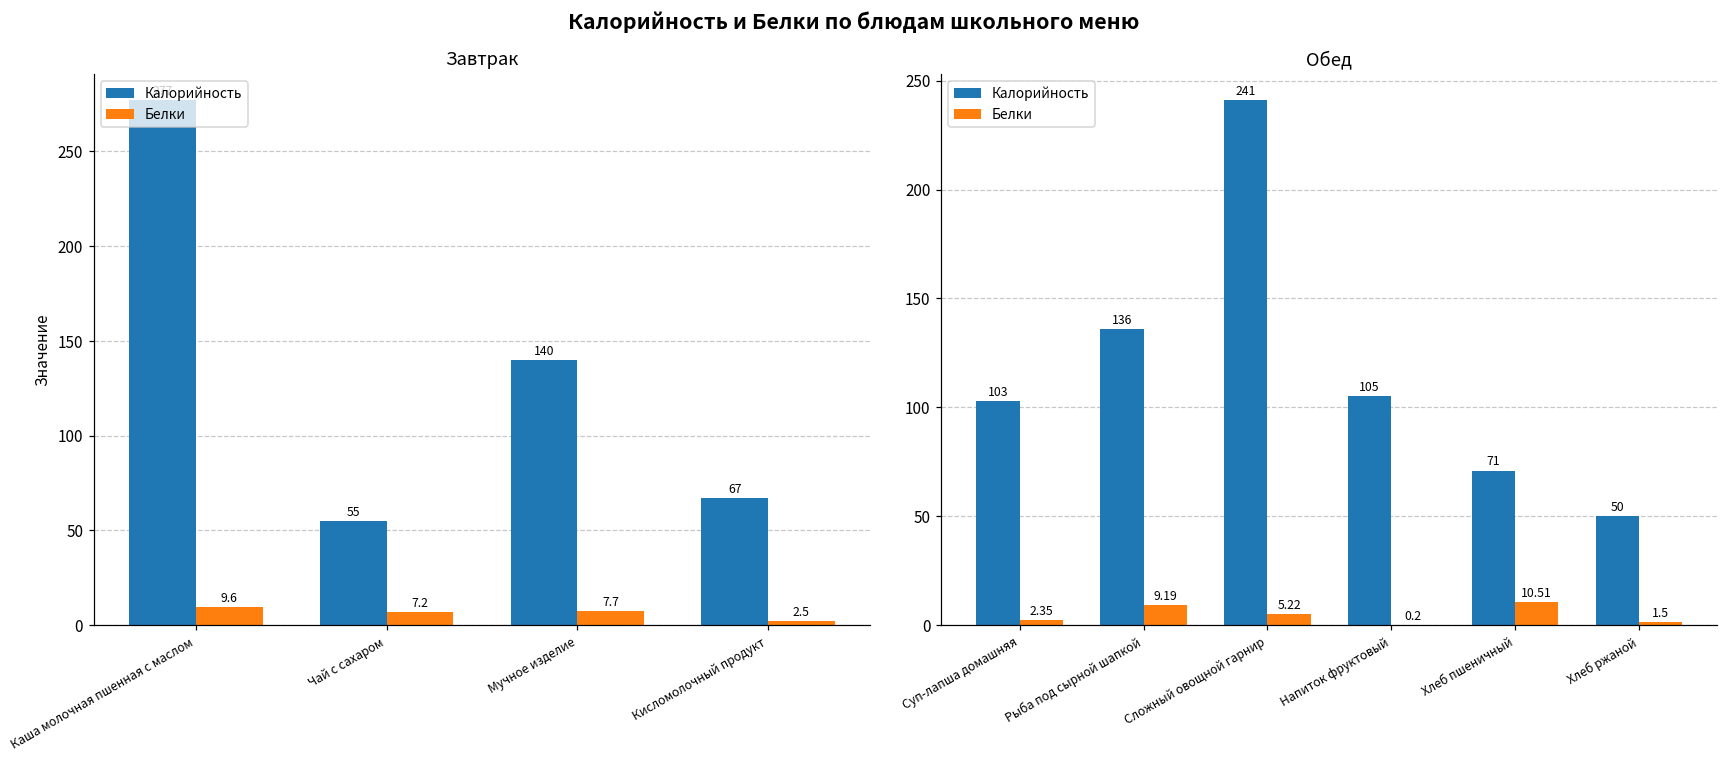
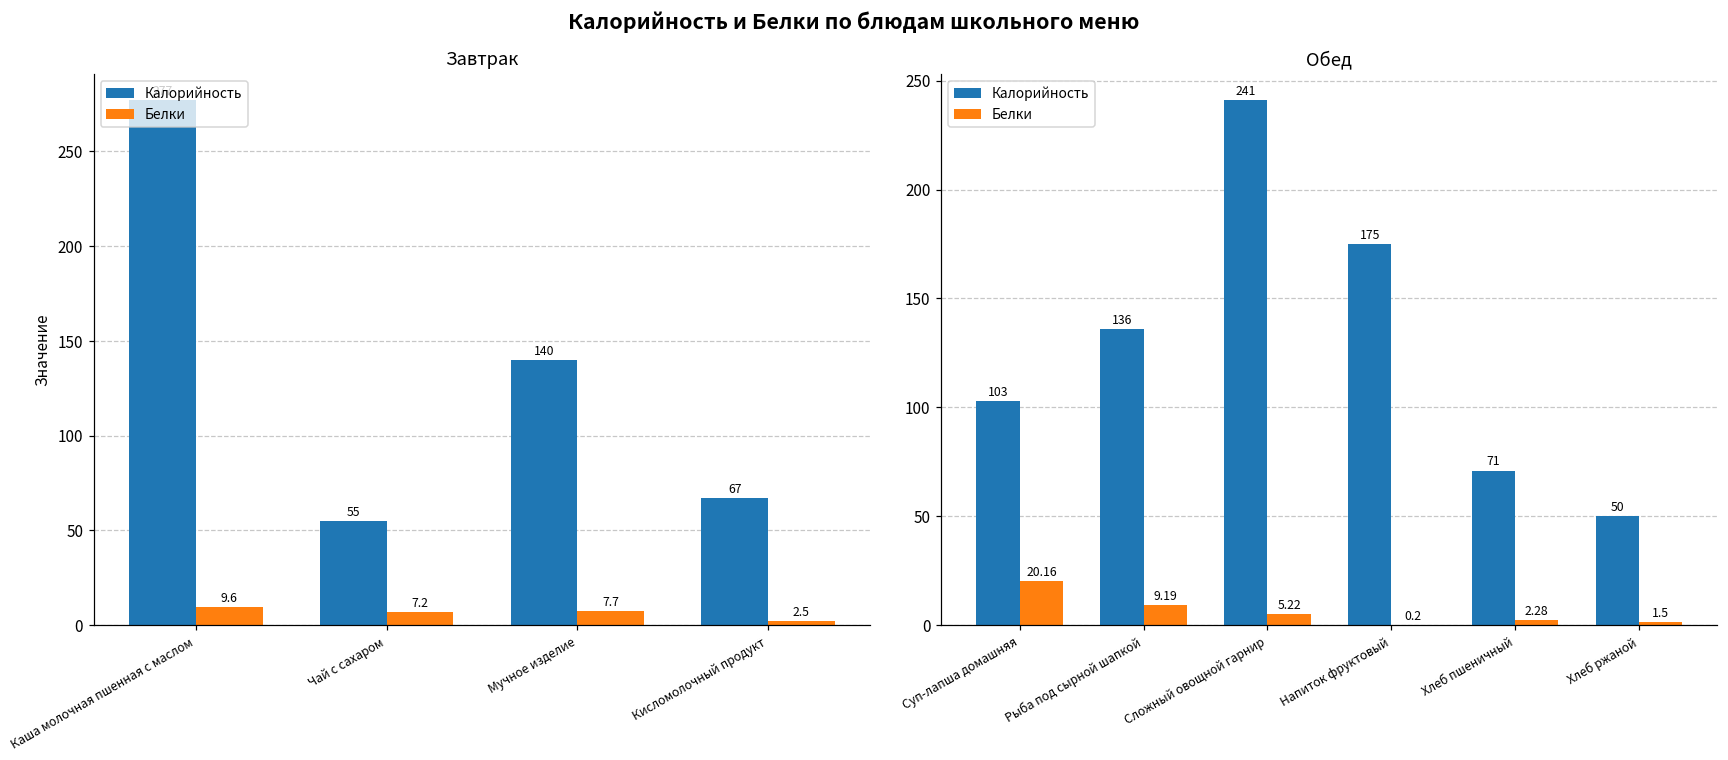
  {
    "Завтрак": {
      "Калорийность": {
        "Чай с сахаром": 55,
        "Мучное изделие": 140,
        "Кисломолочный продукт": 67
      },
      "Белки": {
        "Каша молочная пшенная с маслом": 9.6,
        "Чай с сахаром": 7.2,
        "Мучное изделие": 7.7,
        "Кисломолочный продукт": 2.5
      }
    },
    "Обед": {
      "Калорийность": {
        "Суп-лапша домашняя": 103,
        "Рыба под сырной шапкой": 136,
        "Сложный овощной гарнир": 241,
-       "Напиток фруктовый": 105,
+       "Напиток фруктовый": 175,
        "Хлеб пшеничный": 71,
        "Хлеб ржаной": 50
      },
      "Белки": {
-       "Суп-лапша домашняя": 2.35,
+       "Суп-лапша домашняя": 20.16,
        "Рыба под сырной шапкой": 9.19,
        "Сложный овощной гарнир": 5.22,
        "Напиток фруктовый": 0.2,
-       "Хлеб пшеничный": 10.51,
+       "Хлеб пшеничный": 2.28,
        "Хлеб ржаной": 1.5
      }
    }
  }
